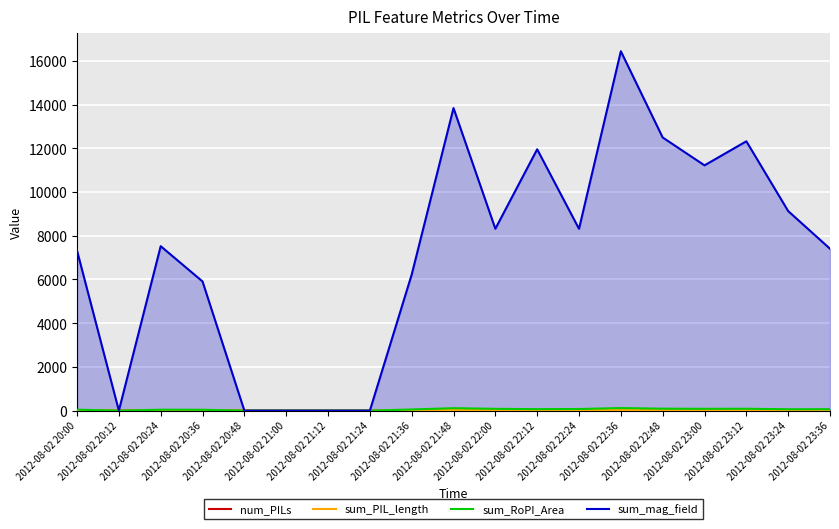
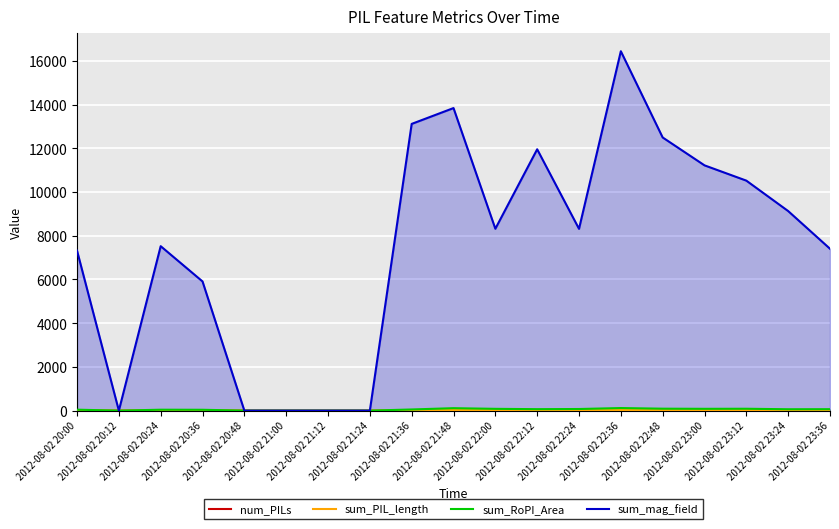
  {
    "sum_mag_field": {
      "2012-08-02 20:00": 7300,
      "2012-08-02 20:24": 7500,
      "2012-08-02 20:36": 5900,
-     "2012-08-02 21:36": 6200,
+     "2012-08-02 21:36": 13100,
      "2012-08-02 21:48": 13800,
      "2012-08-02 22:00": 8300,
      "2012-08-02 22:12": 12000,
      "2012-08-02 22:24": 8300,
      "2012-08-02 22:36": 16400,
      "2012-08-02 22:48": 12500,
      "2012-08-02 23:00": 11200,
-     "2012-08-02 23:12": 12300,
+     "2012-08-02 23:12": 10500,
      "2012-08-02 23:24": 9100,
      "2012-08-02 23:36": 7400
    }
  }
